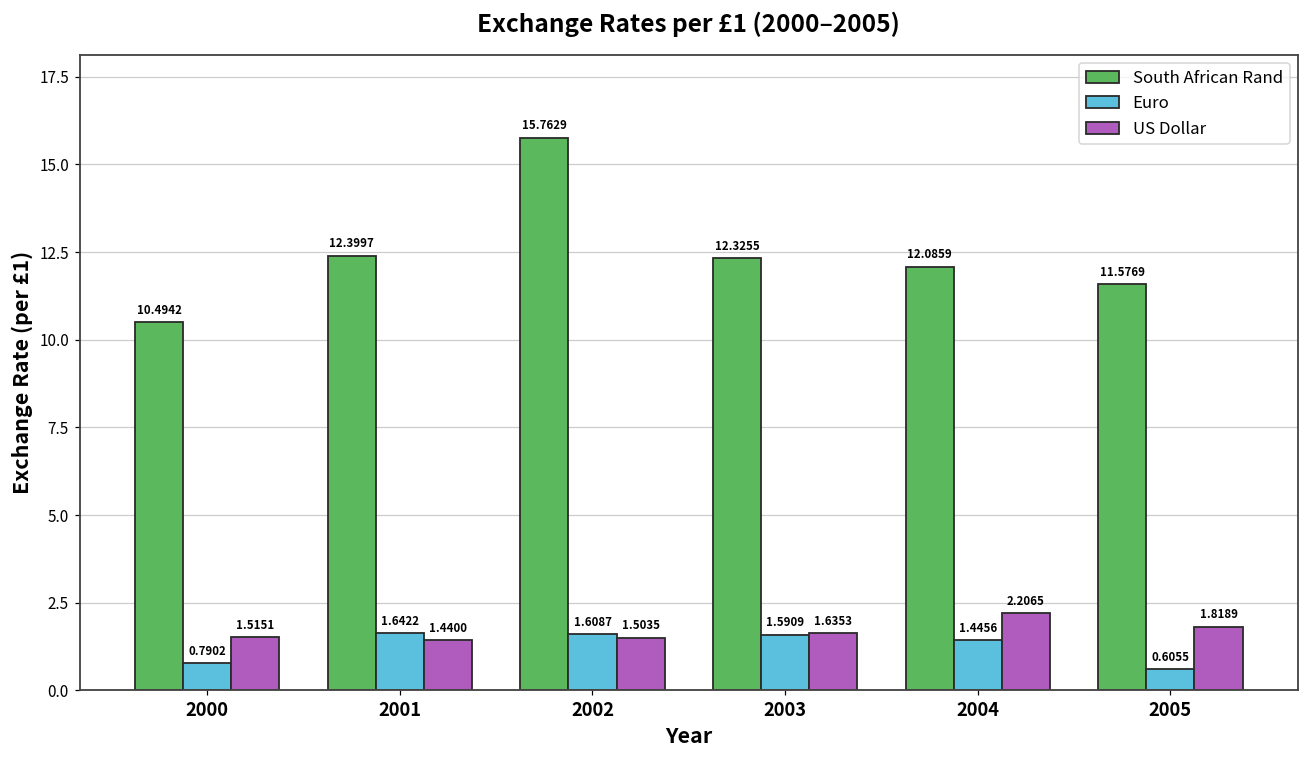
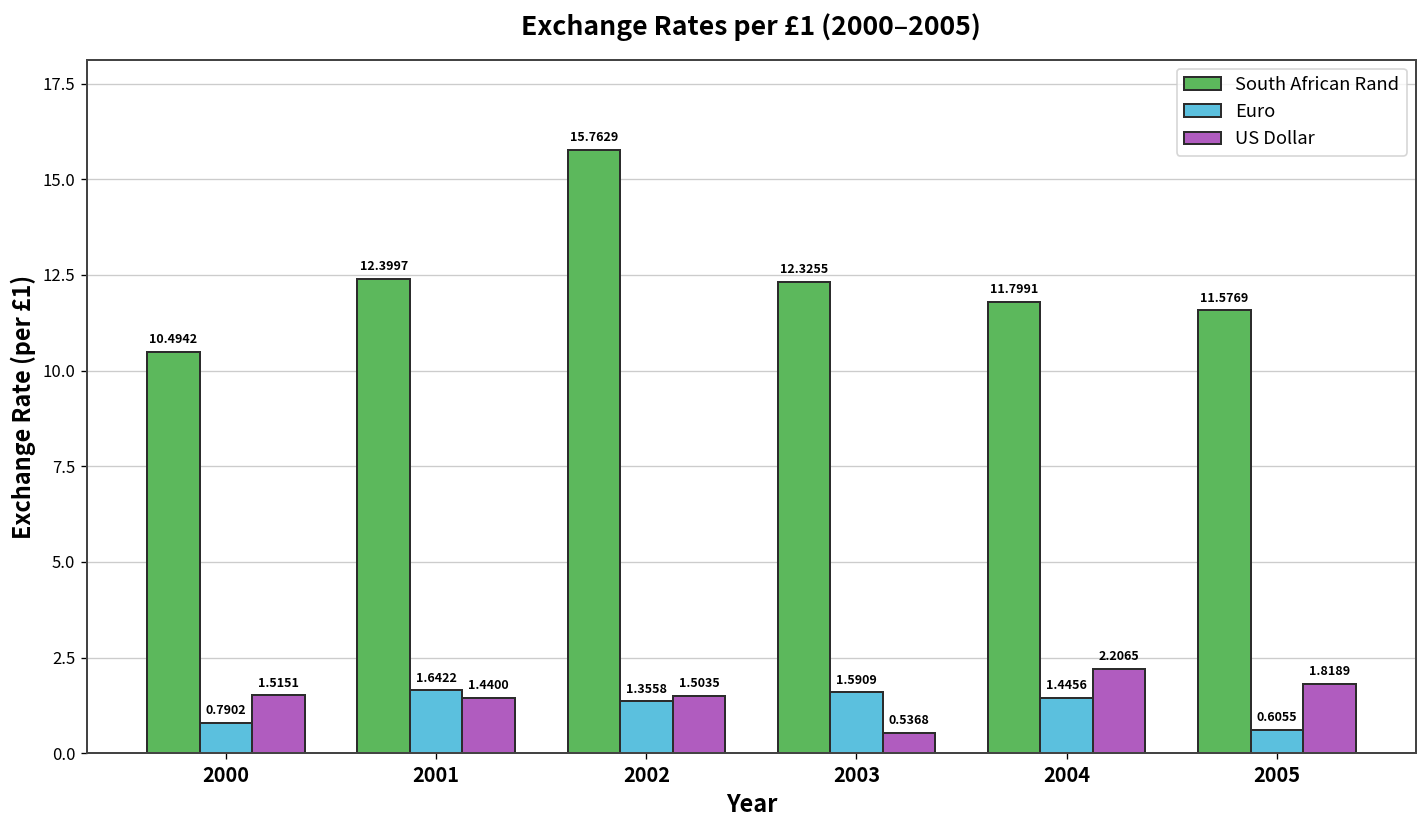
  {
    "South African Rand": {
      "2000": 10.4942,
      "2001": 12.3997,
      "2002": 15.7629,
      "2003": 12.3255,
-     "2004": 12.0859,
+     "2004": 11.7991,
      "2005": 11.5769
    },
    "Euro": {
      "2000": 0.7902,
      "2001": 1.6422,
-     "2002": 1.6087,
+     "2002": 1.3558,
      "2003": 1.5909,
      "2004": 1.4456,
      "2005": 0.6055
    },
    "US Dollar": {
      "2000": 1.5151,
      "2001": 1.4400,
      "2002": 1.5035,
-     "2003": 1.6353,
+     "2003": 0.5368,
      "2004": 2.2065,
      "2005": 1.8189
    }
  }
